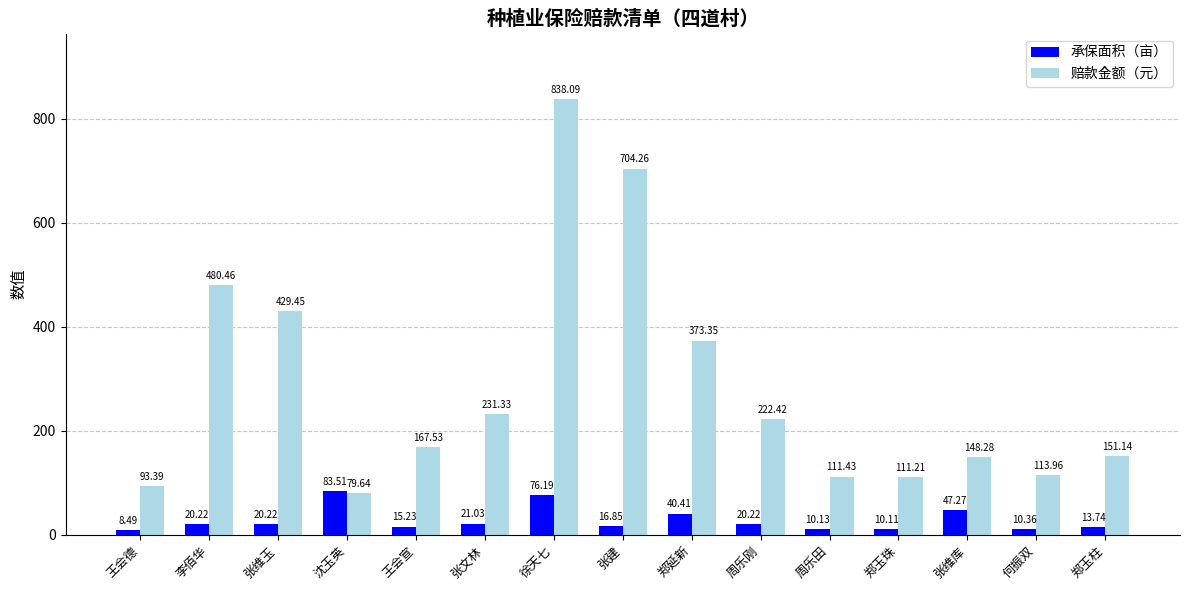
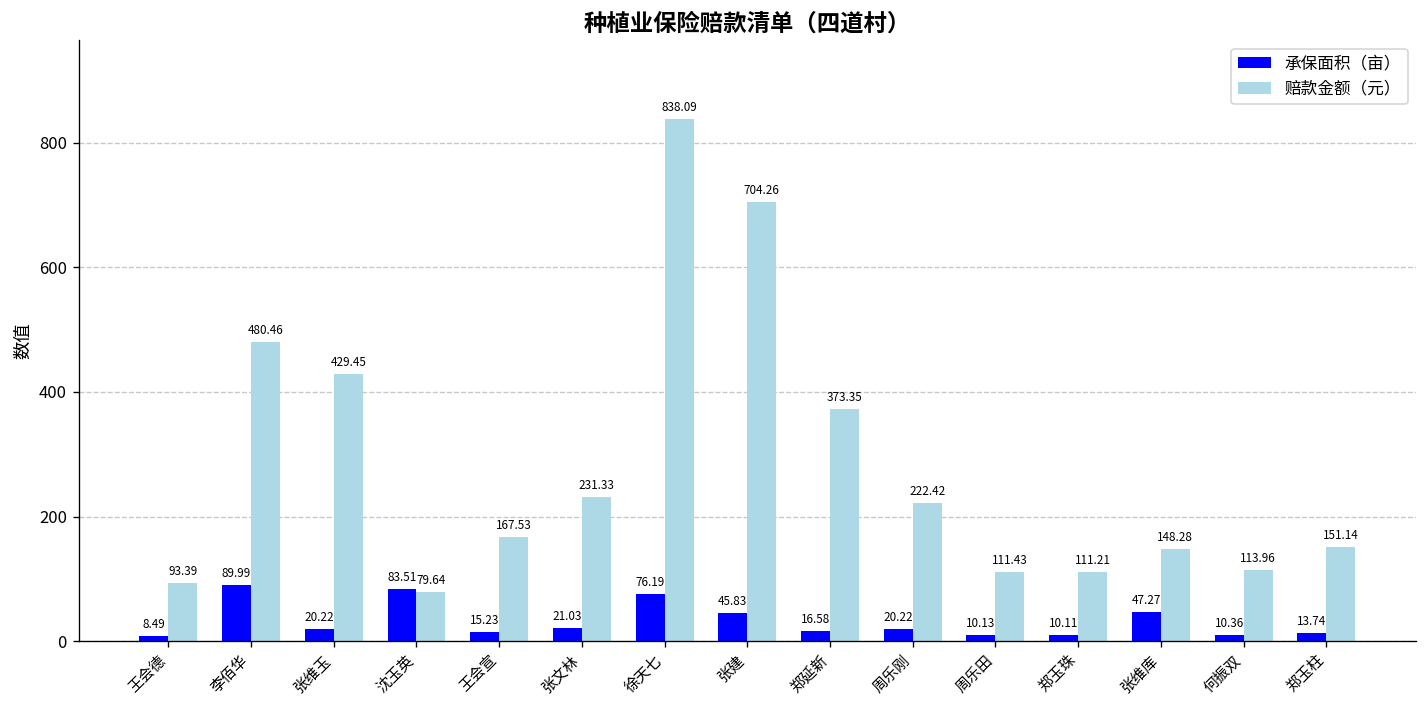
  {
    "承保面积（亩）": {
      "王会德": 8.49,
-     "李佰华": 20.22,
+     "李佰华": 89.99,
      "张维玉": 20.22,
      "沈玉英": 83.51,
      "王会宣": 15.23,
      "张文林": 21.03,
      "徐天七": 76.19,
-     "张建": 16.85,
-     "郑延新": 40.41,
+     "张建": 45.83,
+     "郑延新": 16.58,
      "周乐刚": 20.22,
      "周乐田": 10.13,
      "郑玉珠": 10.11,
      "张维库": 47.27,
      "何振双": 10.36,
      "郑玉柱": 13.74
    },
    "赔款金额（元）": {
      "王会德": 93.39,
      "李佰华": 480.46,
      "张维玉": 429.45,
      "沈玉英": 79.64,
      "王会宣": 167.53,
      "张文林": 231.33,
      "徐天七": 838.09,
      "张建": 704.26,
      "郑延新": 373.35,
      "周乐刚": 222.42,
      "周乐田": 111.43,
      "郑玉珠": 111.21,
      "张维库": 148.28,
      "何振双": 113.96,
      "郑玉柱": 151.14
    }
  }
